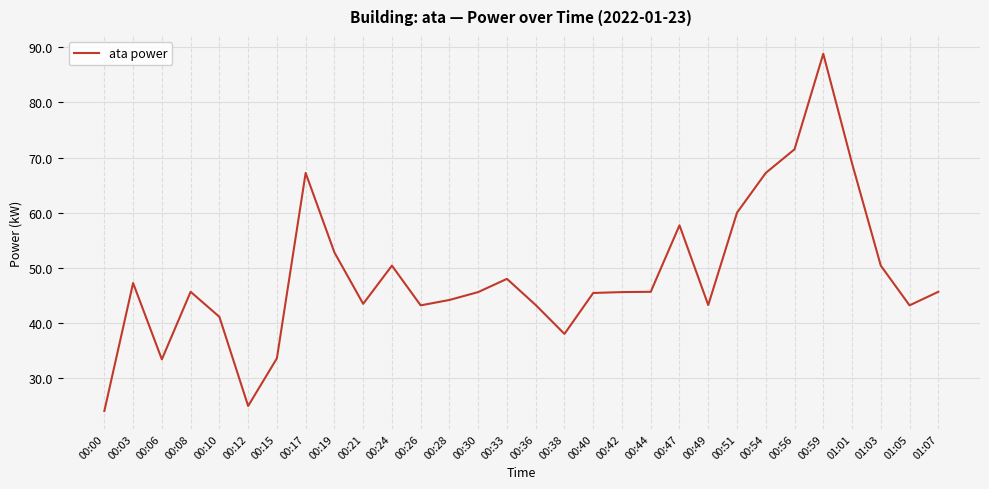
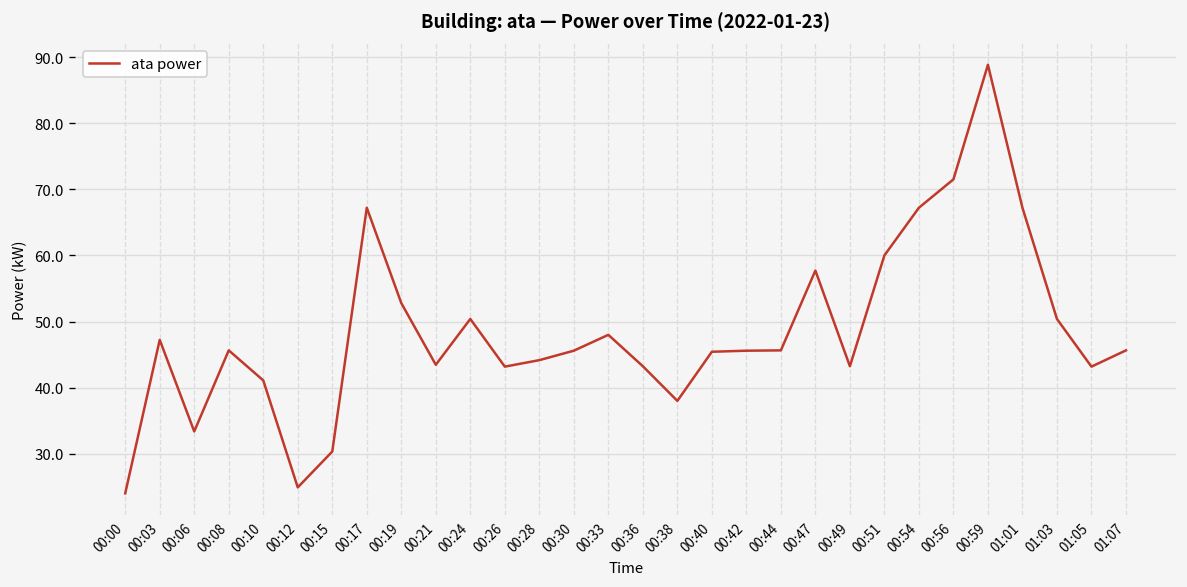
  {
    "00:00": 24,
    "00:03": 47,
    "00:06": 33,
    "00:08": 46,
    "00:10": 41,
    "00:12": 25,
-   "00:15": 34,
+   "00:15": 30,
    "00:17": 67,
    "00:19": 53,
    "00:21": 43,
    "00:24": 50,
    "00:26": 43,
    "00:28": 44,
    "00:30": 46,
    "00:33": 48,
    "00:36": 43,
    "00:38": 38,
    "00:40": 45,
    "00:42": 46,
    "00:44": 46,
    "00:47": 58,
    "00:49": 43,
    "00:51": 60,
    "00:54": 67,
    "00:56": 72,
    "00:59": 89,
-   "01:01": 69,
+   "01:01": 67,
    "01:03": 50,
    "01:05": 43,
    "01:07": 46
  }
